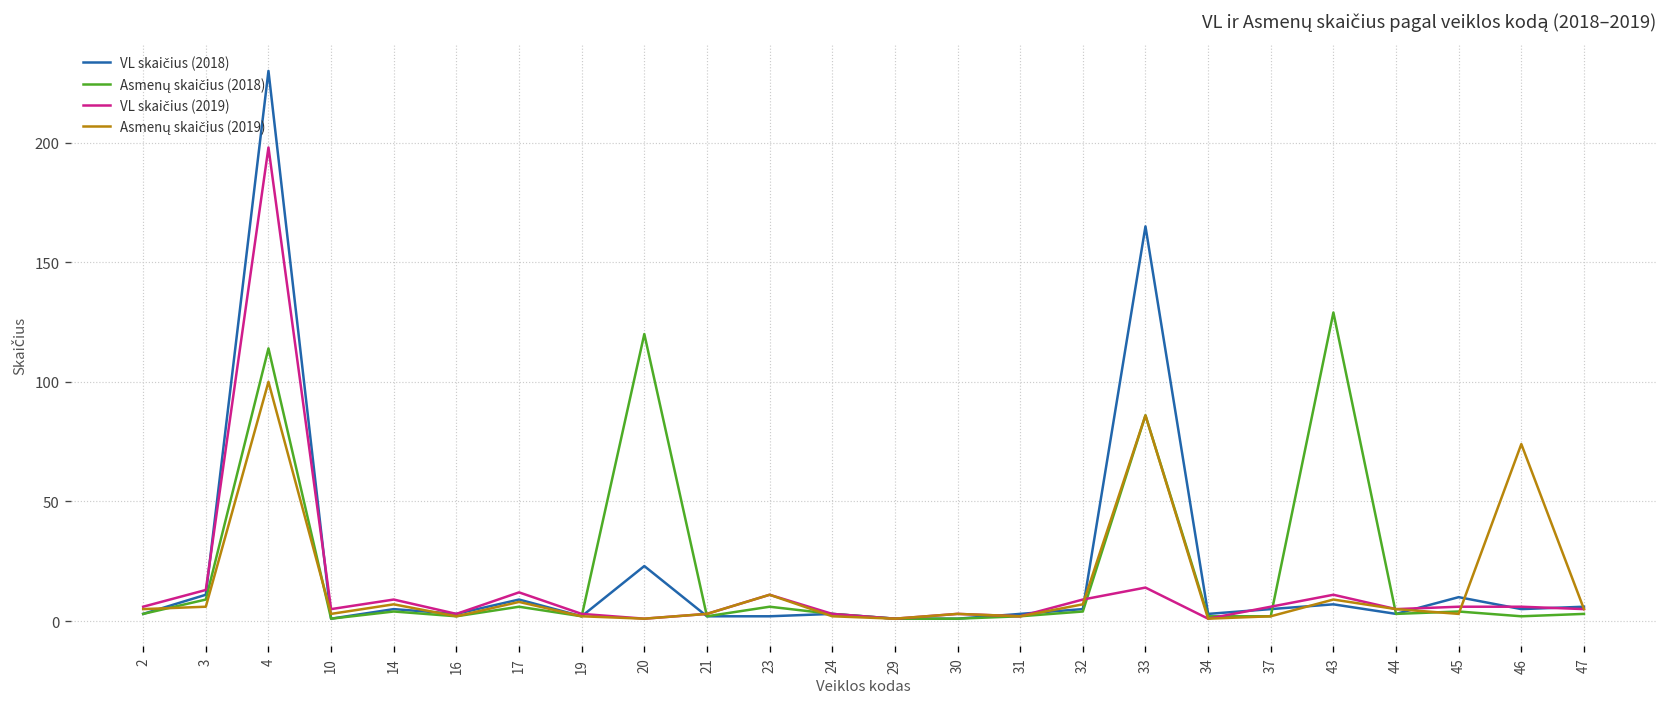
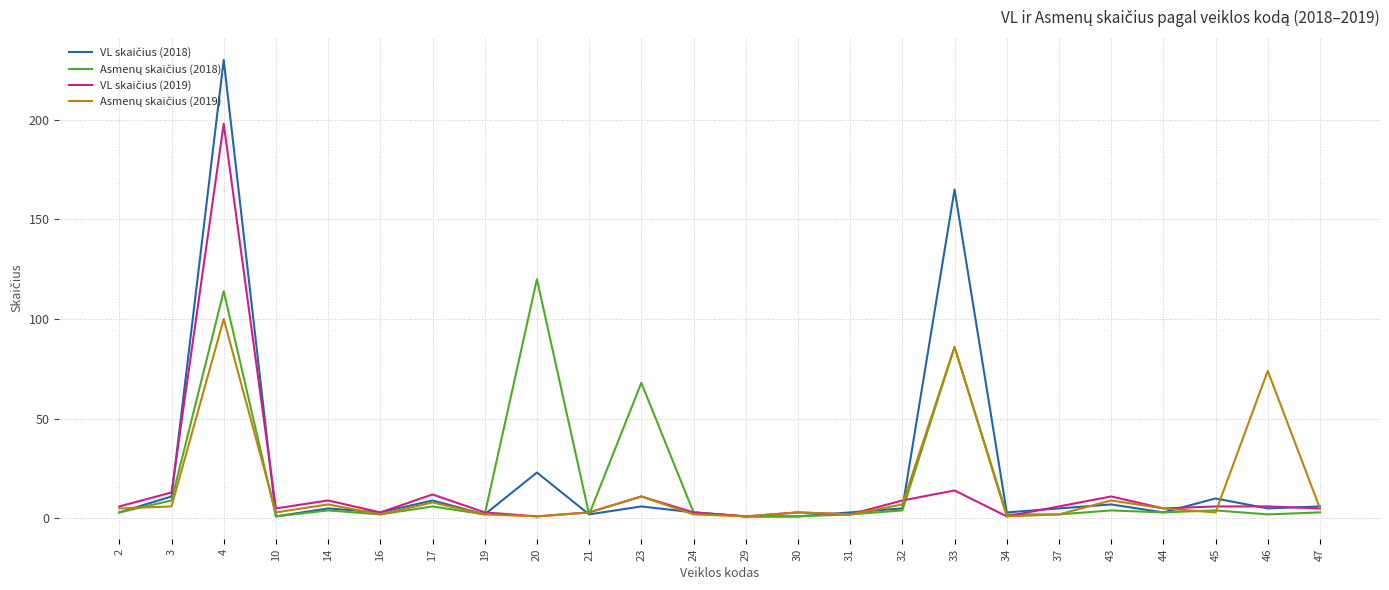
  {
    "VL skaičius (2018)": {
      "3": 11,
      "4": 230,
      "20": 23,
-     "23": 2,
+     "23": 6,
      "33": 165,
      "43": 7,
      "45": 10
    },
    "Asmenų skaičius (2018)": {
      "3": 9,
      "4": 114,
      "17": 6,
      "20": 120,
-     "23": 6,
-     "43": 129,
+     "23": 68,
+     "43": 4,
      "46": 2,
      "47": 3
    },
    "VL skaičius (2019)": {
      "3": 13,
      "4": 198,
      "10": 5,
      "14": 9,
      "17": 12,
      "32": 9,
      "33": 14,
      "43": 11,
      "45": 6
    },
    "Asmenų skaičius (2019)": {
      "3": 6,
      "4": 100,
      "10": 3,
      "14": 7,
      "32": 7,
      "43": 9,
      "46": 74
    }
  }
